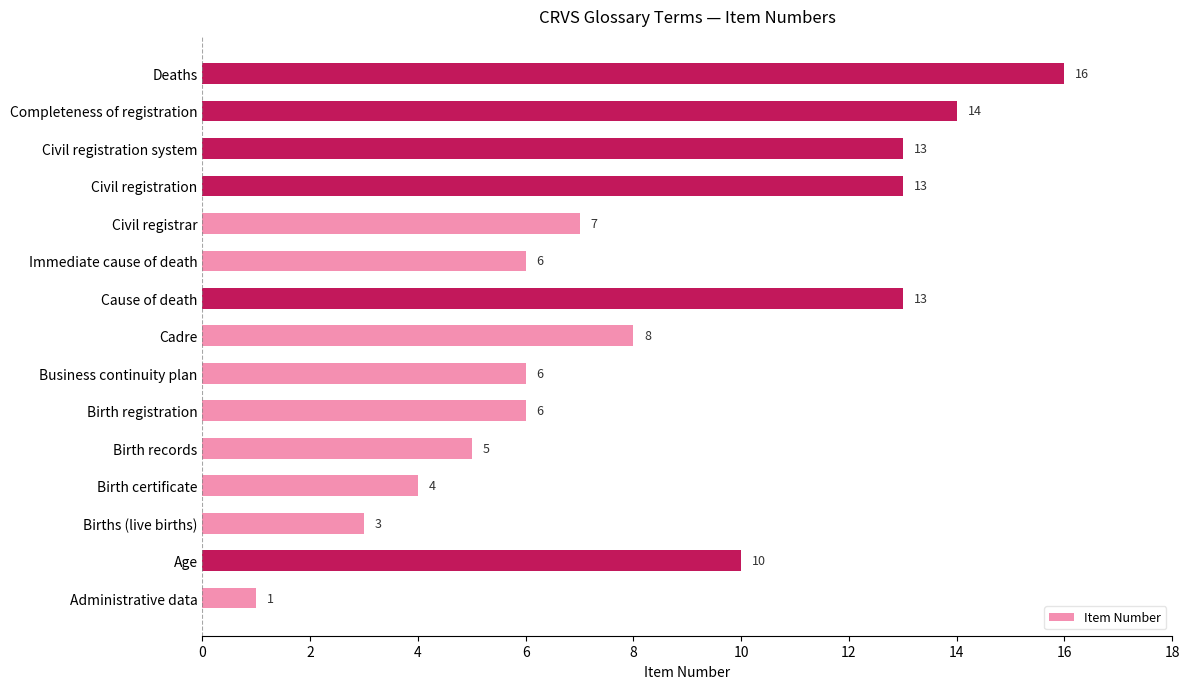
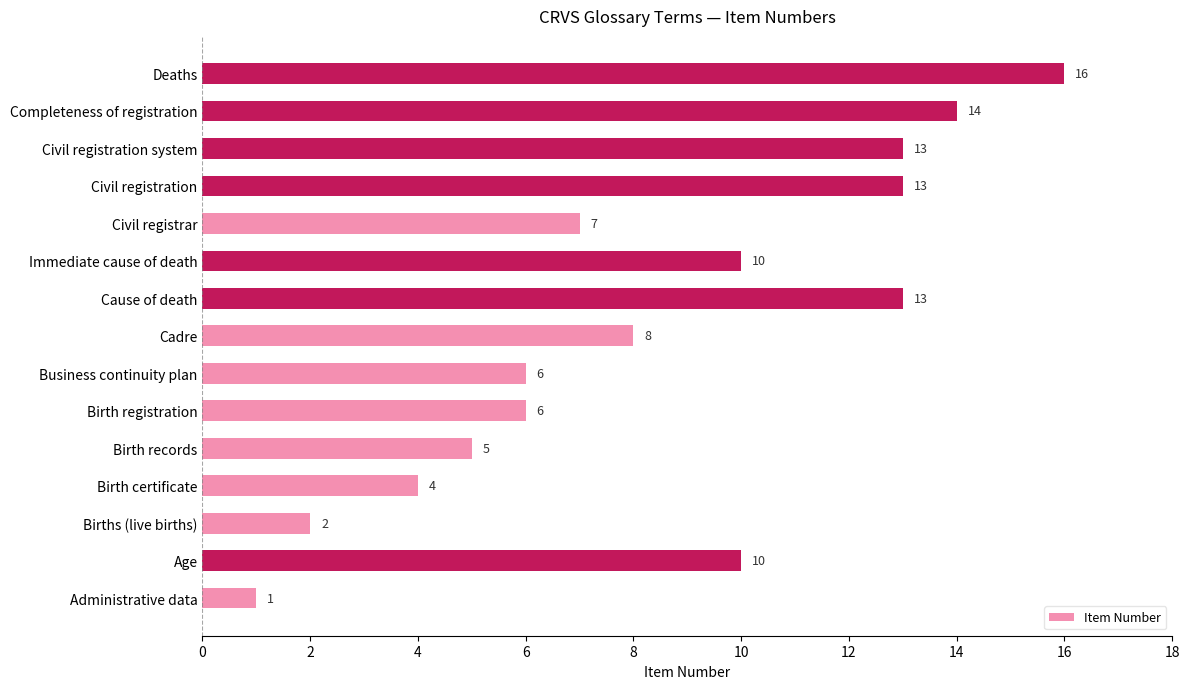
  {
    "Deaths": 16,
    "Completeness of registration": 14,
    "Civil registration system": 13,
    "Civil registration": 13,
    "Civil registrar": 7,
-   "Immediate cause of death": 6,
+   "Immediate cause of death": 10,
    "Cause of death": 13,
    "Cadre": 8,
    "Business continuity plan": 6,
    "Birth registration": 6,
    "Birth records": 5,
    "Birth certificate": 4,
-   "Births (live births)": 3,
+   "Births (live births)": 2,
    "Age": 10,
    "Administrative data": 1
  }
